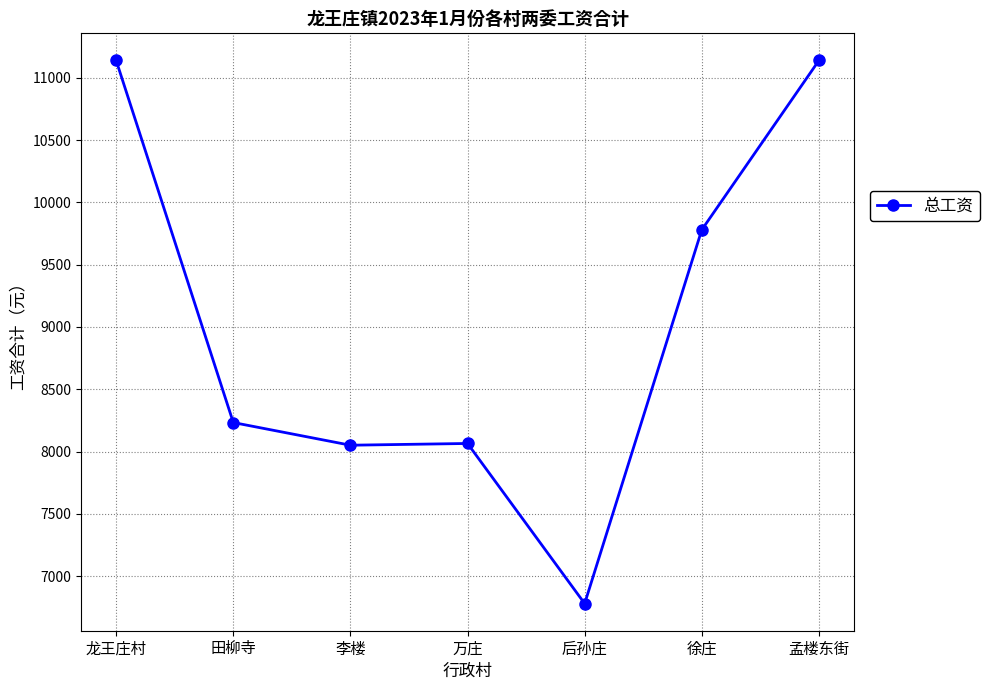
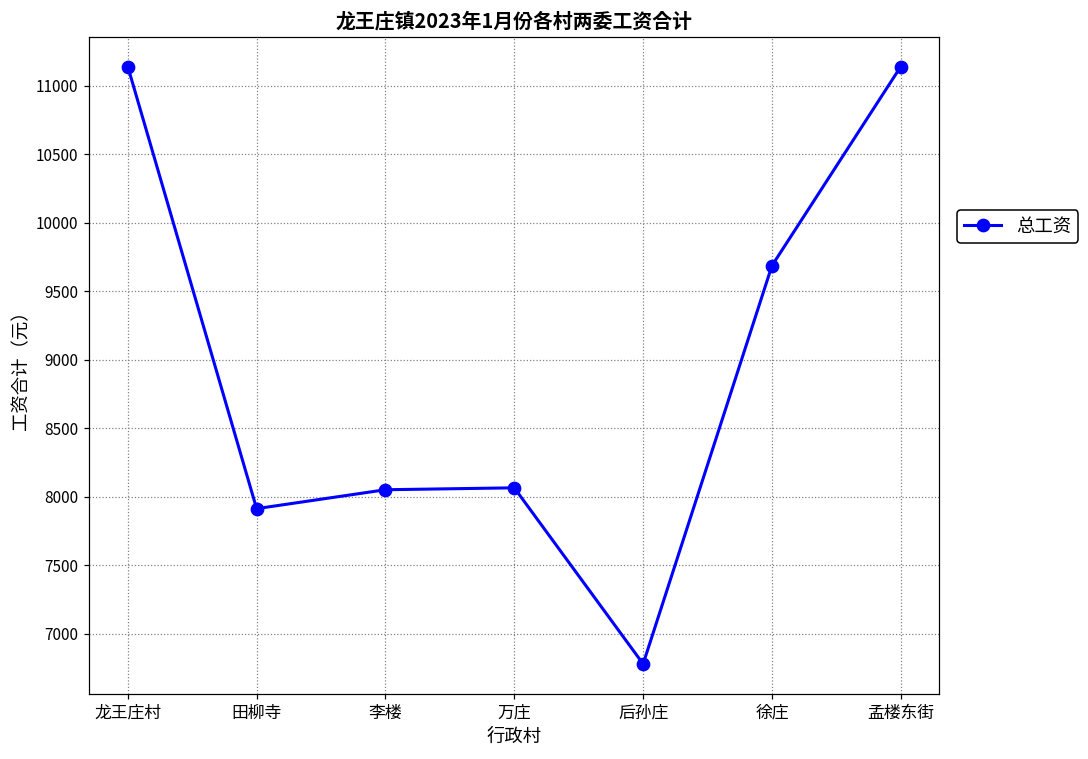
  {
    "龙王庄村": 11140,
-   "田柳寺": 8230,
+   "田柳寺": 7910,
    "李楼": 8050,
    "万庄": 8070,
    "后孙庄": 6780,
-   "徐庄": 9780,
+   "徐庄": 9690,
    "孟楼东街": 11140
  }
